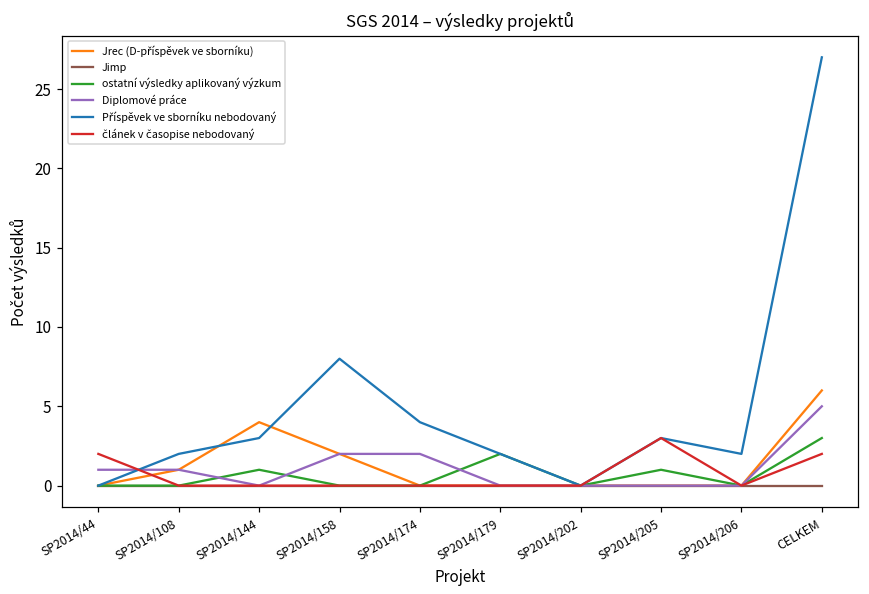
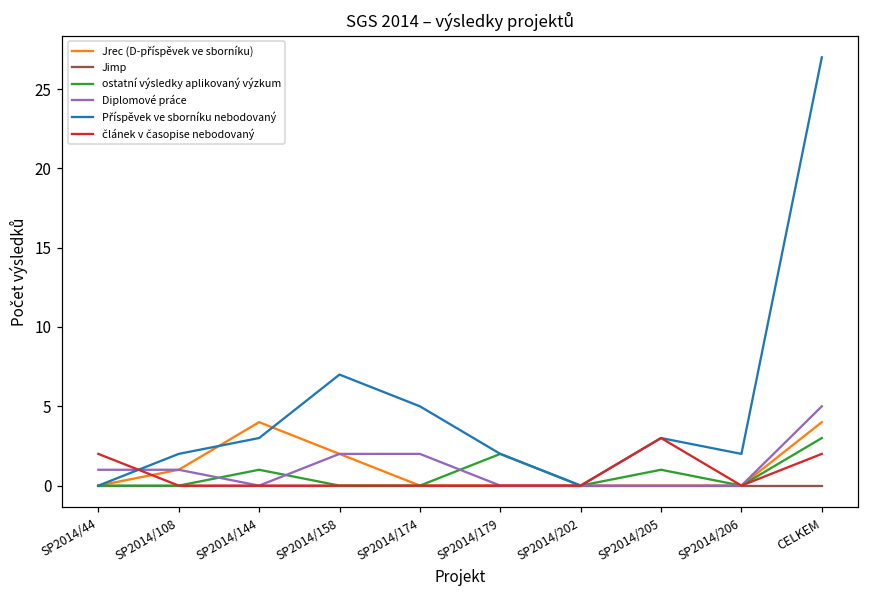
  {
    "Jrec (D-příspěvek ve sborníku)": {
      "SP2014/144": 4,
-     "CELKEM": 6
+     "CELKEM": 4
    },
    "Jimp": {
      "CELKEM": 0
    },
    "ostatní výsledky aplikovaný výzkum": {
      "SP2014/144": 1,
      "SP2014/205": 1,
      "CELKEM": 3
    },
    "Diplomové práce": {
      "SP2014/44": 1,
      "SP2014/174": 2,
      "CELKEM": 5
    },
    "Příspěvek ve sborníku nebodovaný": {
      "SP2014/108": 2,
      "SP2014/144": 3,
-     "SP2014/158": 8,
-     "SP2014/174": 4,
+     "SP2014/158": 7,
+     "SP2014/174": 5,
      "SP2014/206": 2,
      "CELKEM": 27
    },
    "článek v časopise nebodovaný": {
      "SP2014/44": 2,
      "CELKEM": 2
    }
  }
